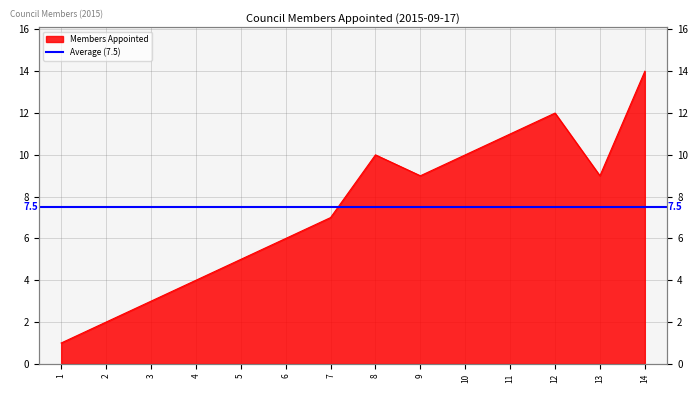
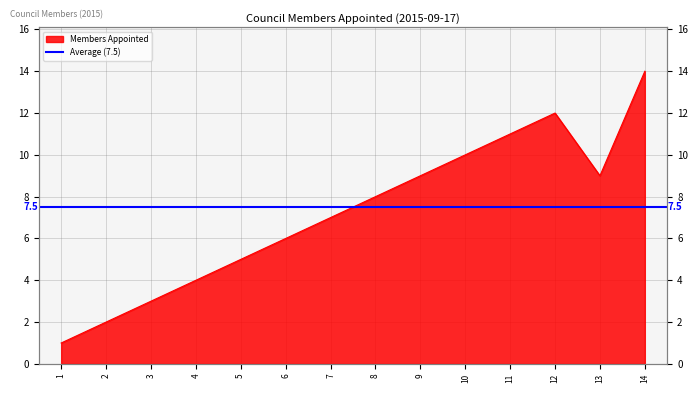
  {
    "1": 1,
    "2": 2,
    "3": 3,
    "4": 4,
    "5": 5,
    "6": 6,
    "7": 7,
-   "8": 10,
+   "8": 8,
    "9": 9,
    "10": 10,
    "11": 11,
    "12": 12,
    "13": 9,
    "14": 14
  }
